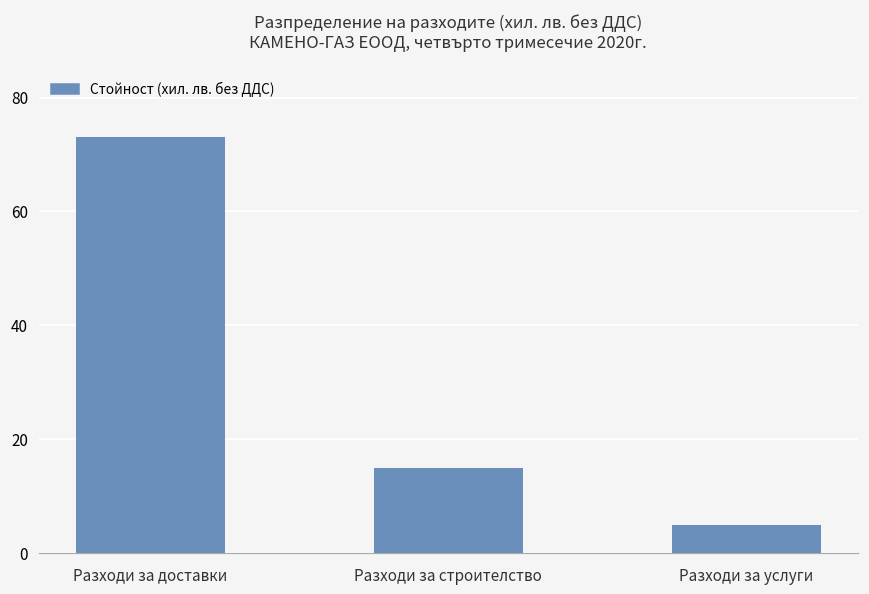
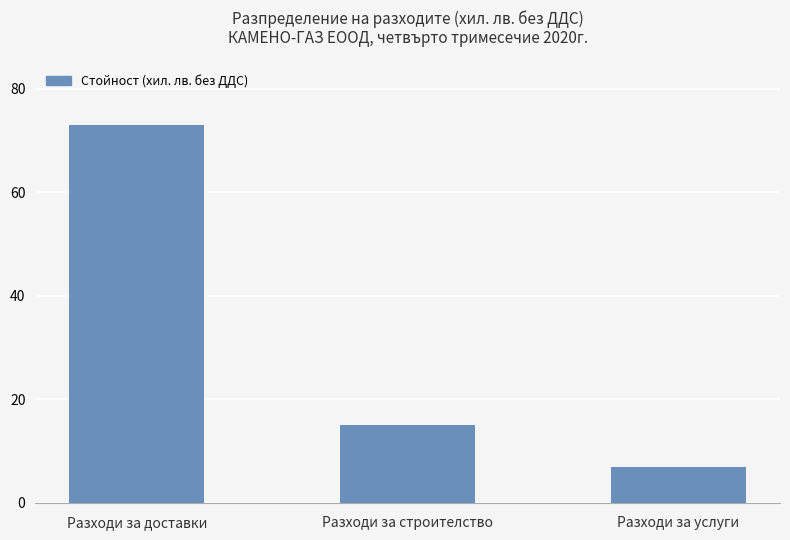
  {
    "Разходи за доставки": 73,
    "Разходи за строителство": 15,
-   "Разходи за услуги": 5
+   "Разходи за услуги": 7
  }
